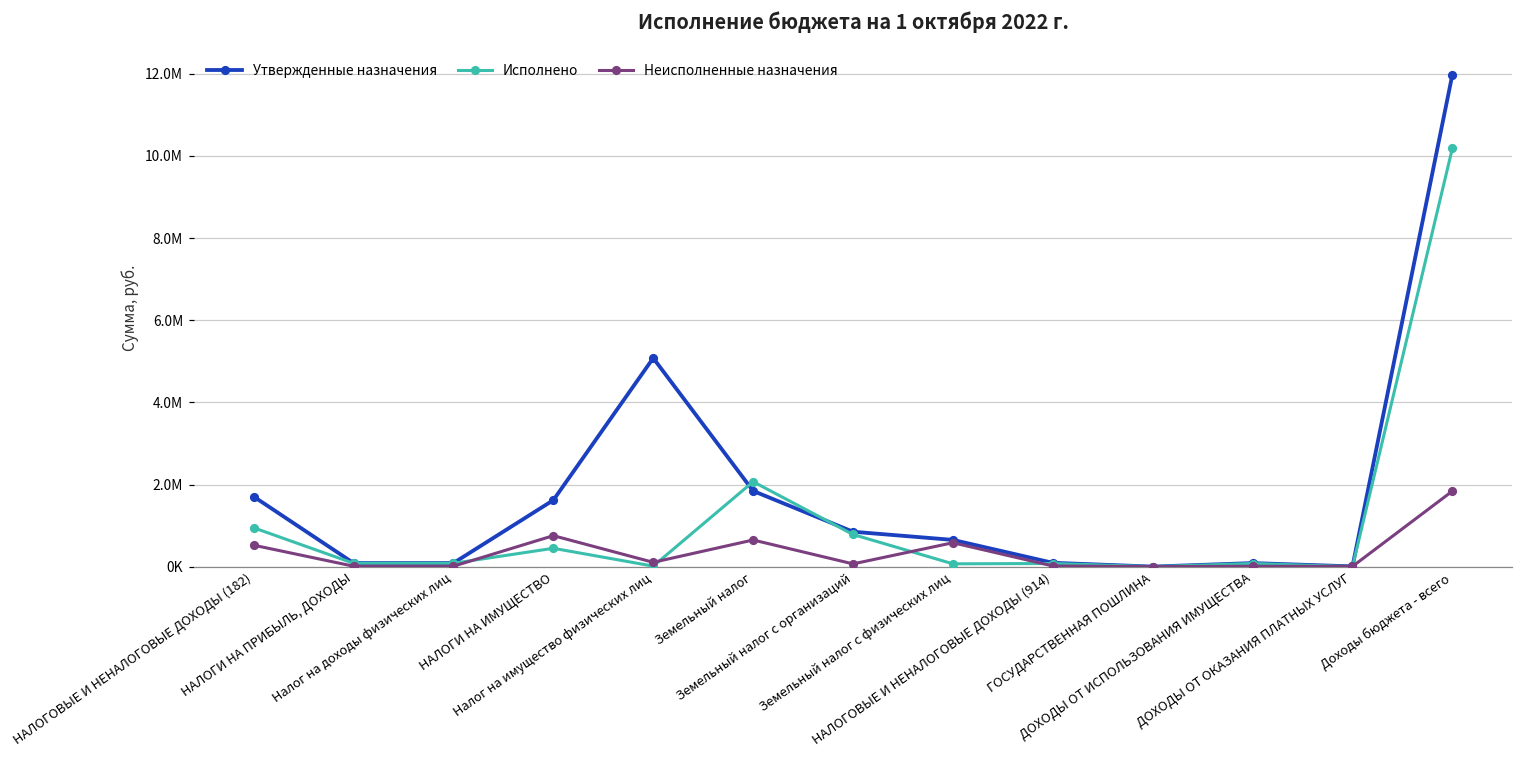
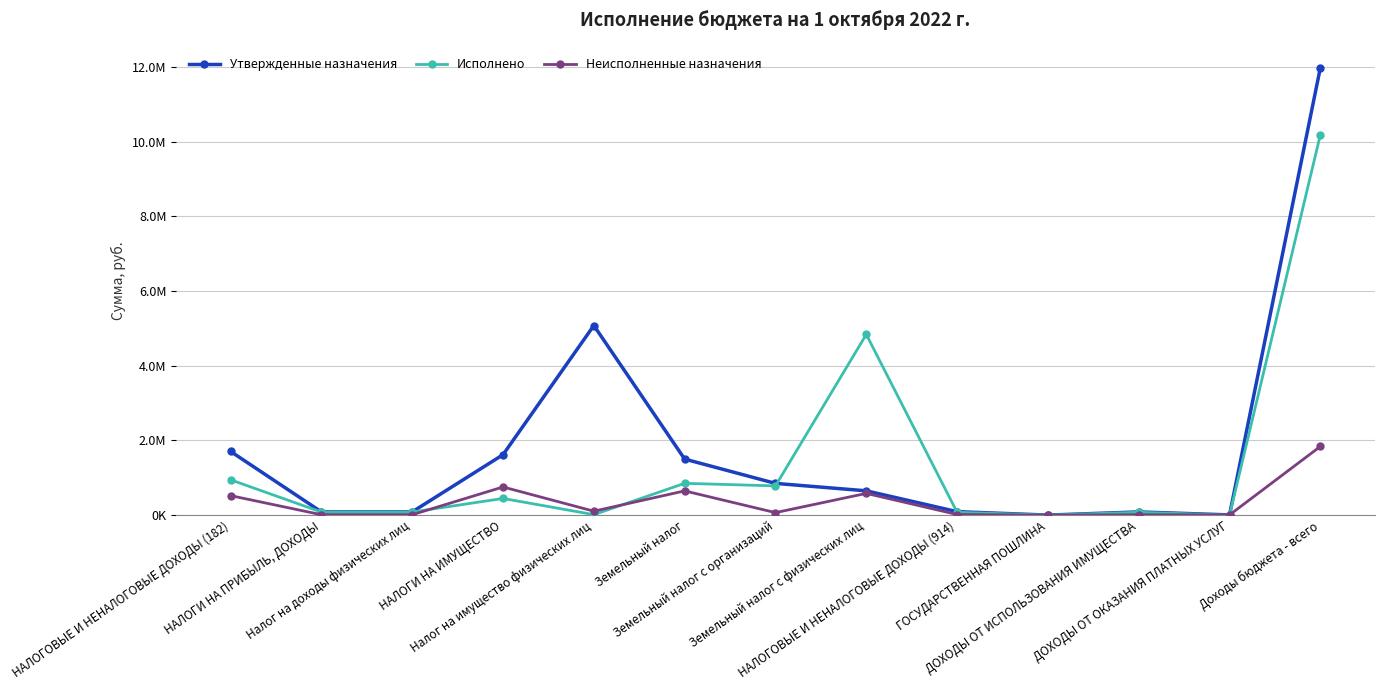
  {
    "Утвержденные назначения": {
      "НАЛОГОВЫЕ И НЕНАЛОГОВЫЕ ДОХОДЫ (182)": 1700000,
      "НАЛОГИ НА ИМУЩЕСТВО": 1600000,
      "Налог на имущество физических лиц": 5100000,
-     "Земельный налог": 1800000,
+     "Земельный налог": 1500000,
      "Земельный налог с физических лиц": 700000,
      "Доходы бюджета - всего": 12000000
    },
    "Исполнено": {
      "НАЛОГОВЫЕ И НЕНАЛОГОВЫЕ ДОХОДЫ (182)": 900000,
      "НАЛОГИ НА ИМУЩЕСТВО": 400000,
      "Налог на имущество физических лиц": 0,
-     "Земельный налог": 2100000,
-     "Земельный налог с физических лиц": 100000,
+     "Земельный налог": 900000,
+     "Земельный налог с физических лиц": 4800000,
      "Доходы бюджета - всего": 10200000
    },
    "Неисполненные назначения": {
      "НАЛОГОВЫЕ И НЕНАЛОГОВЫЕ ДОХОДЫ (182)": 500000,
      "НАЛОГИ НА ПРИБЫЛЬ, ДОХОДЫ": 0,
      "Налог на доходы физических лиц": 0,
      "НАЛОГИ НА ИМУЩЕСТВО": 800000,
      "Налог на имущество физических лиц": 100000,
      "Земельный налог": 600000,
      "Земельный налог с организаций": 100000,
      "Земельный налог с физических лиц": 600000,
      "Доходы бюджета - всего": 1800000
    }
  }
